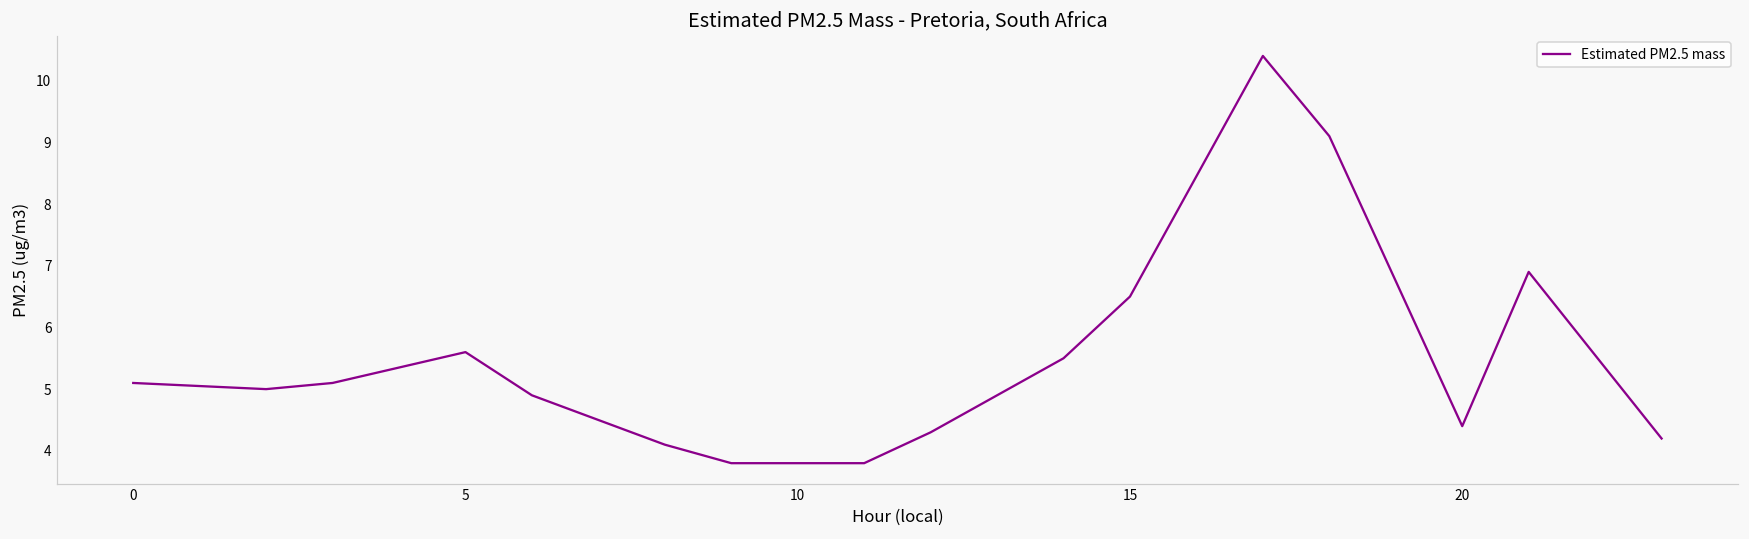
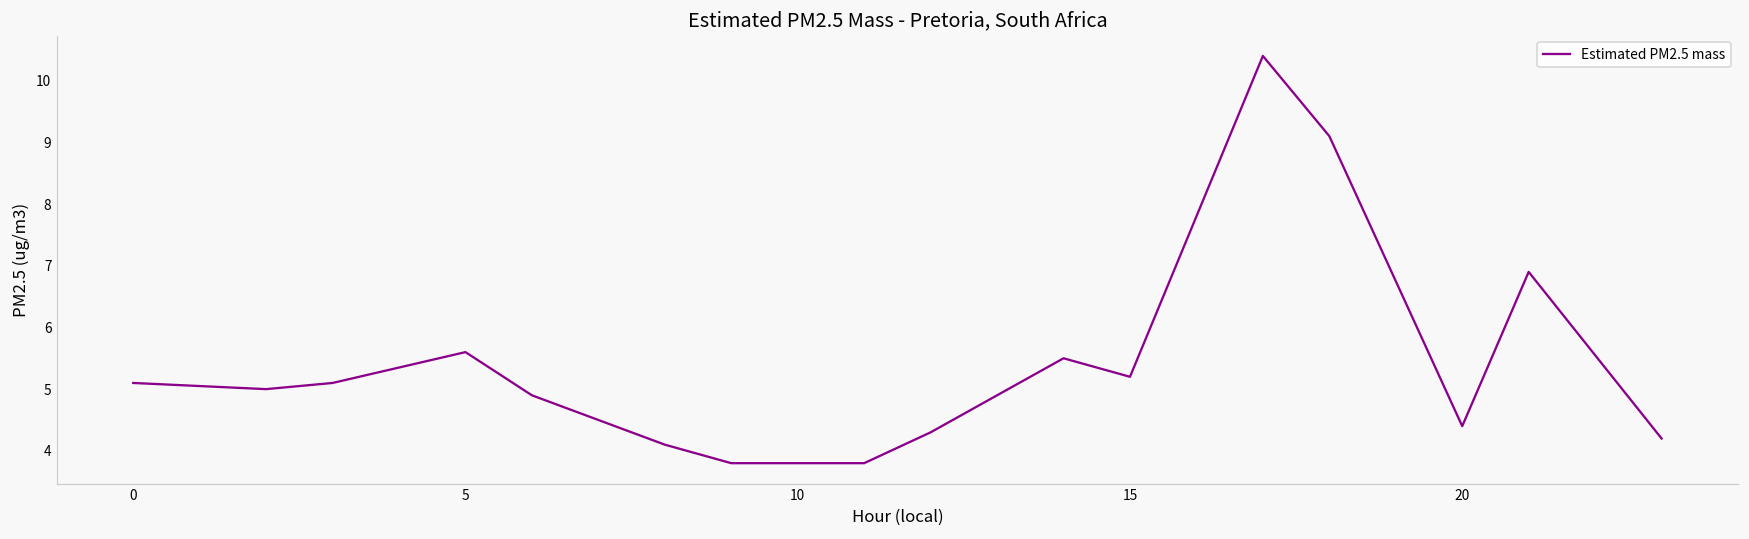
  {
    "0": 5.1,
    "5": 5.6,
-   "15": 6.5,
+   "15": 5.2,
    "20": 4.4
  }
